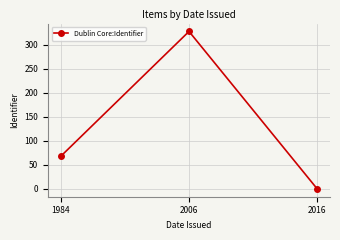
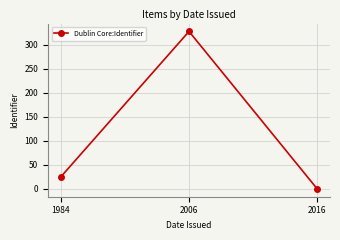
  {
-   "1984": 70,
+   "1984": 30,
    "2006": 330,
    "2016": 0
  }
